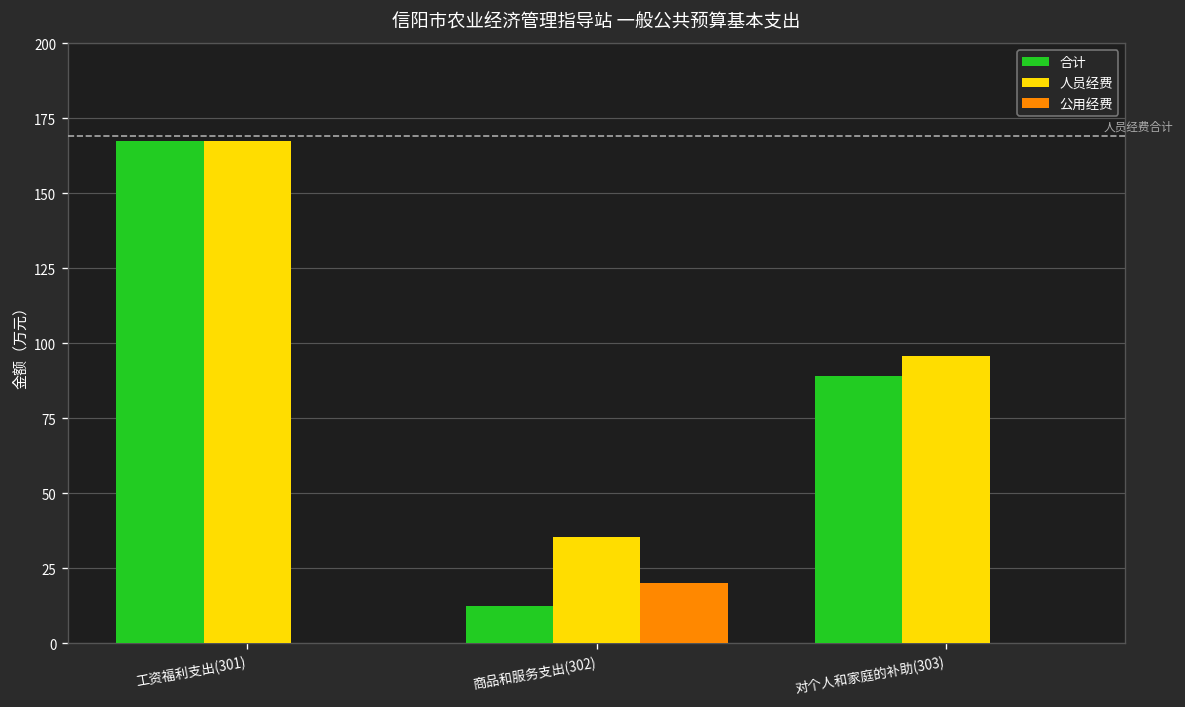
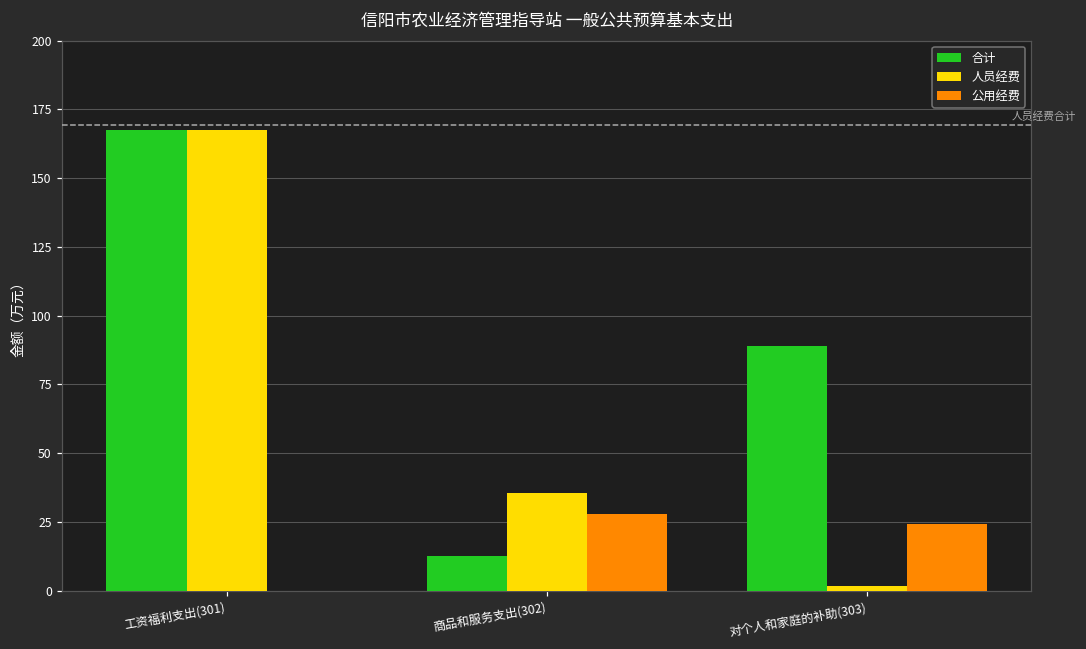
  {
    "合计": {
      "工资福利支出(301)": 168,
      "商品和服务支出(302)": 13,
      "对个人和家庭的补助(303)": 89
    },
    "人员经费": {
      "工资福利支出(301)": 168,
      "商品和服务支出(302)": 36,
-     "对个人和家庭的补助(303)": 96
+     "对个人和家庭的补助(303)": 2
    },
    "公用经费": {
      "工资福利支出(301)": 0,
-     "商品和服务支出(302)": 20,
-     "对个人和家庭的补助(303)": 0
+     "商品和服务支出(302)": 28,
+     "对个人和家庭的补助(303)": 24
    }
  }
